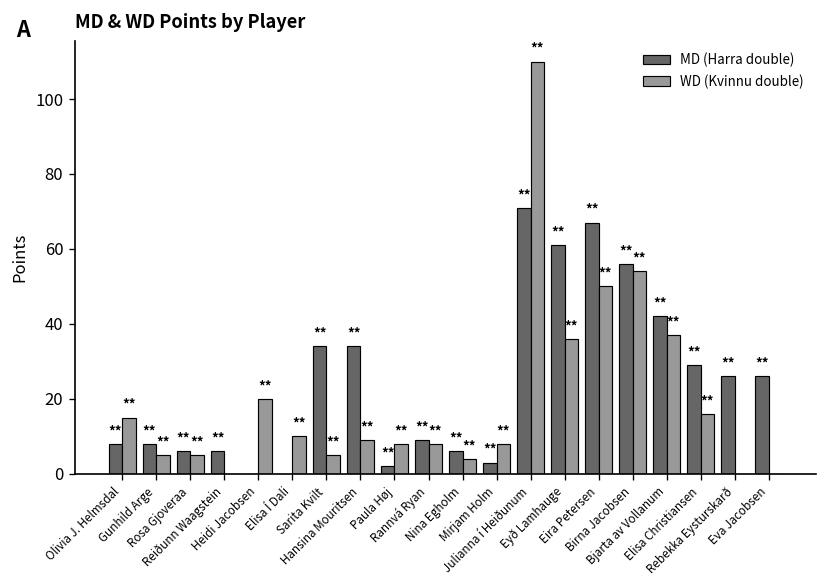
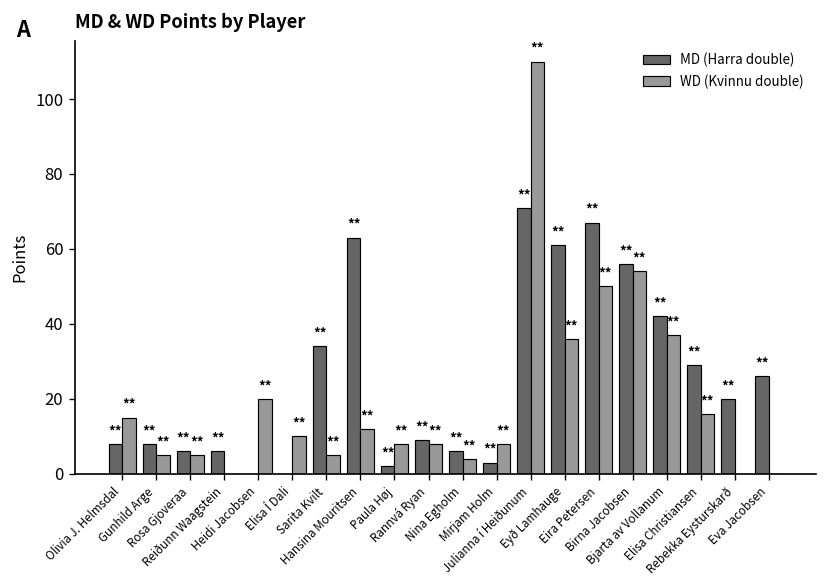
  {
    "MD (Harra double)": {
      "Olivia J. Helmsdal": 8,
      "Gunhild Arge": 8,
      "Rosa Gjoveraa": 6,
      "Reiðunn Waagstein": 6,
      "Heidi Jacobsen": 0,
      "Elisa Í Dali": 0,
      "Sarita Kvilt": 34,
-     "Hansina Mouritsen": 34,
+     "Hansina Mouritsen": 63,
      "Paula Høj": 2,
      "Rannvá Ryan": 9,
      "Nina Egholm": 6,
      "Mirjam Holm": 3,
      "Julianna í Heiðunum": 71,
      "Eyð Lamhauge": 61,
      "Eira Petersen": 67,
      "Birna Jacobsen": 56,
      "Bjarta av Vollanum": 42,
      "Elisa Christiansen": 29,
-     "Rebekka Eysturskarð": 26,
+     "Rebekka Eysturskarð": 20,
      "Eva Jacobsen": 26
    },
    "WD (Kvinnu double)": {
      "Olivia J. Helmsdal": 15,
      "Gunhild Arge": 5,
      "Rosa Gjoveraa": 5,
      "Reiðunn Waagstein": 0,
      "Heidi Jacobsen": 20,
      "Elisa Í Dali": 10,
      "Sarita Kvilt": 5,
-     "Hansina Mouritsen": 9,
+     "Hansina Mouritsen": 12,
      "Paula Høj": 8,
      "Rannvá Ryan": 8,
      "Nina Egholm": 4,
      "Mirjam Holm": 8,
      "Julianna í Heiðunum": 110,
      "Eyð Lamhauge": 36,
      "Eira Petersen": 50,
      "Birna Jacobsen": 54,
      "Bjarta av Vollanum": 37,
      "Elisa Christiansen": 16,
      "Rebekka Eysturskarð": 0,
      "Eva Jacobsen": 0
    }
  }
